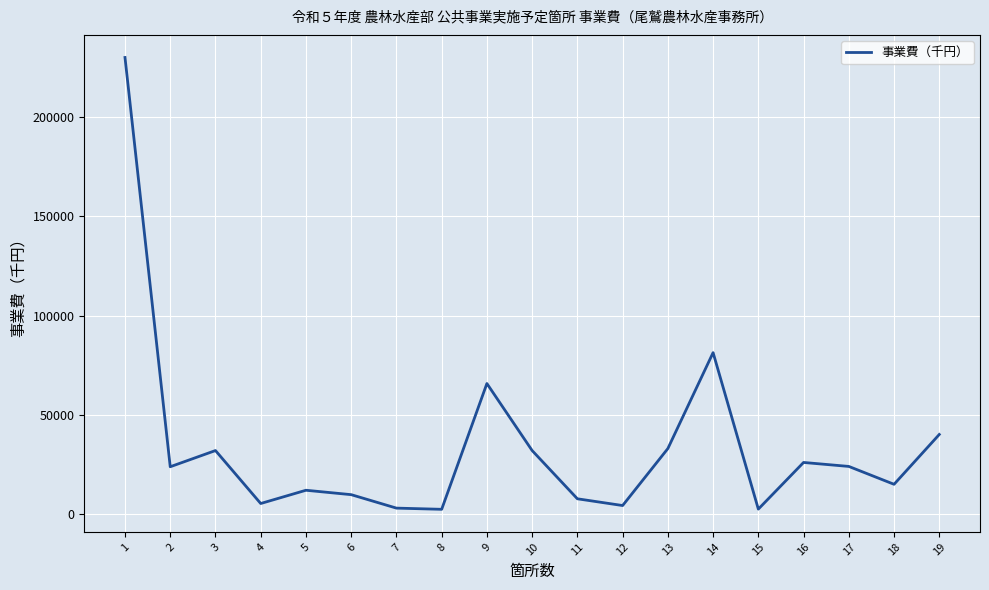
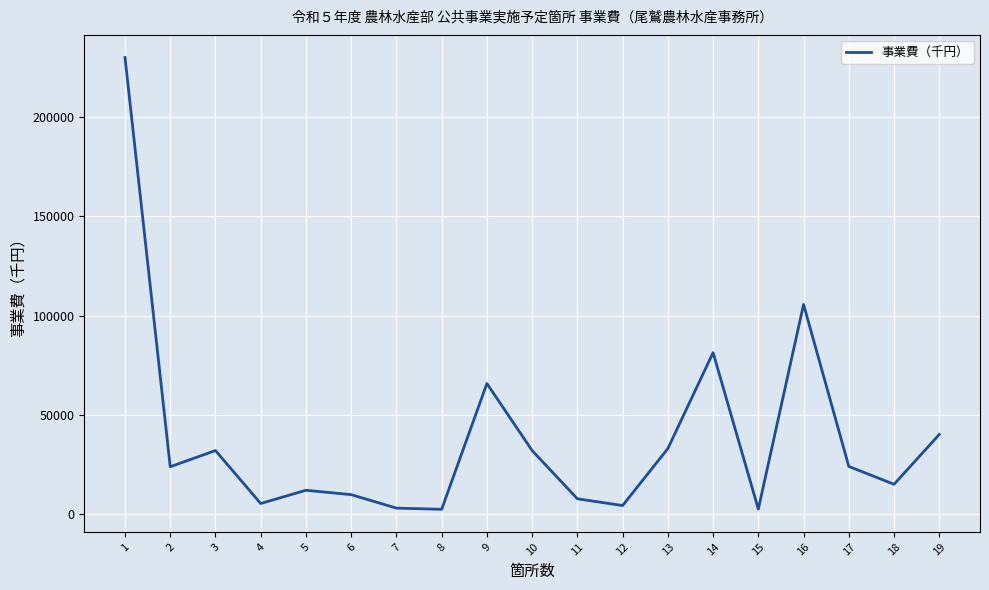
  {
    "1": 230000,
    "2": 24000,
    "3": 32000,
    "4": 5000,
    "5": 12000,
    "6": 10000,
    "7": 3000,
    "8": 2000,
    "9": 66000,
    "10": 32000,
    "11": 8000,
    "12": 4000,
    "13": 33000,
    "14": 81000,
    "15": 3000,
-   "16": 26000,
+   "16": 106000,
    "17": 24000,
    "18": 15000,
    "19": 40000
  }
